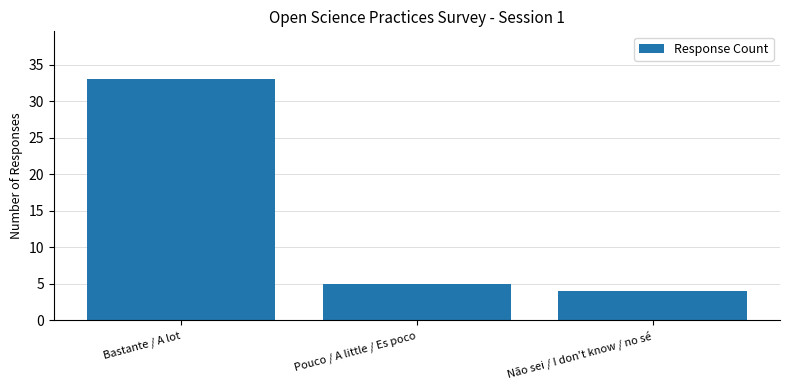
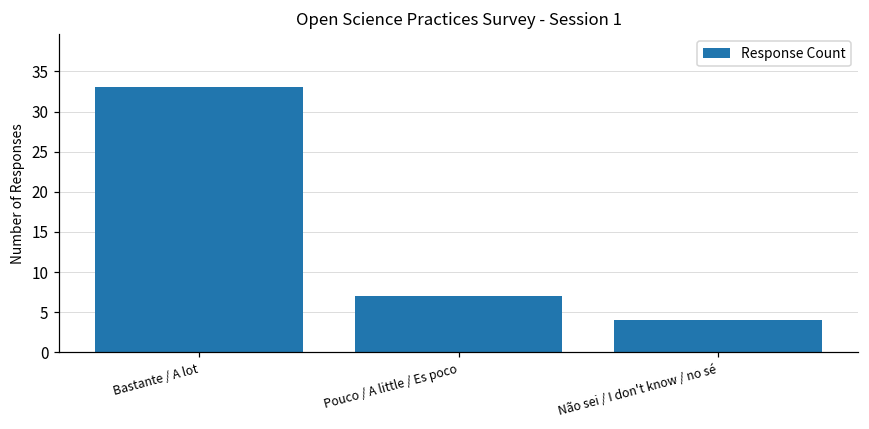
  {
    "Bastante / A lot": 33,
-   "Pouco / A little / Es poco": 5,
+   "Pouco / A little / Es poco": 7,
    "Não sei / I don't know / no sé": 4
  }
